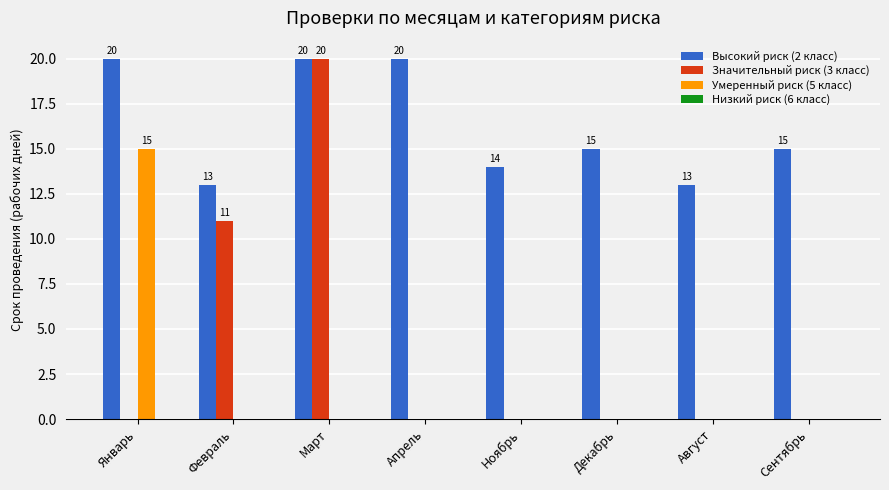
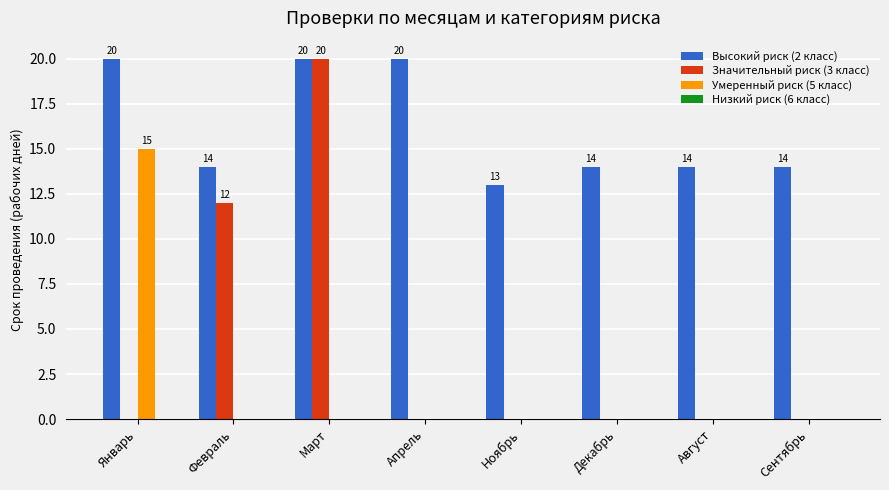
  {
    "Высокий риск (2 класс)": {
      "Январь": 20,
-     "Февраль": 13,
+     "Февраль": 14,
      "Март": 20,
      "Апрель": 20,
-     "Ноябрь": 14,
-     "Декабрь": 15,
-     "Август": 13,
-     "Сентябрь": 15
+     "Ноябрь": 13,
+     "Декабрь": 14,
+     "Август": 14,
+     "Сентябрь": 14
    },
    "Значительный риск (3 класс)": {
-     "Февраль": 11,
+     "Февраль": 12,
      "Март": 20
    },
    "Умеренный риск (5 класс)": {
      "Январь": 15
    },
    "Низкий риск (6 класс)": {
      "Январь": 0.0,
      "Февраль": 0.0,
      "Март": 0.0,
      "Апрель": 0.0,
      "Ноябрь": 0.0,
      "Декабрь": 0.0,
      "Август": 0.0,
      "Сентябрь": 0.0
    }
  }
